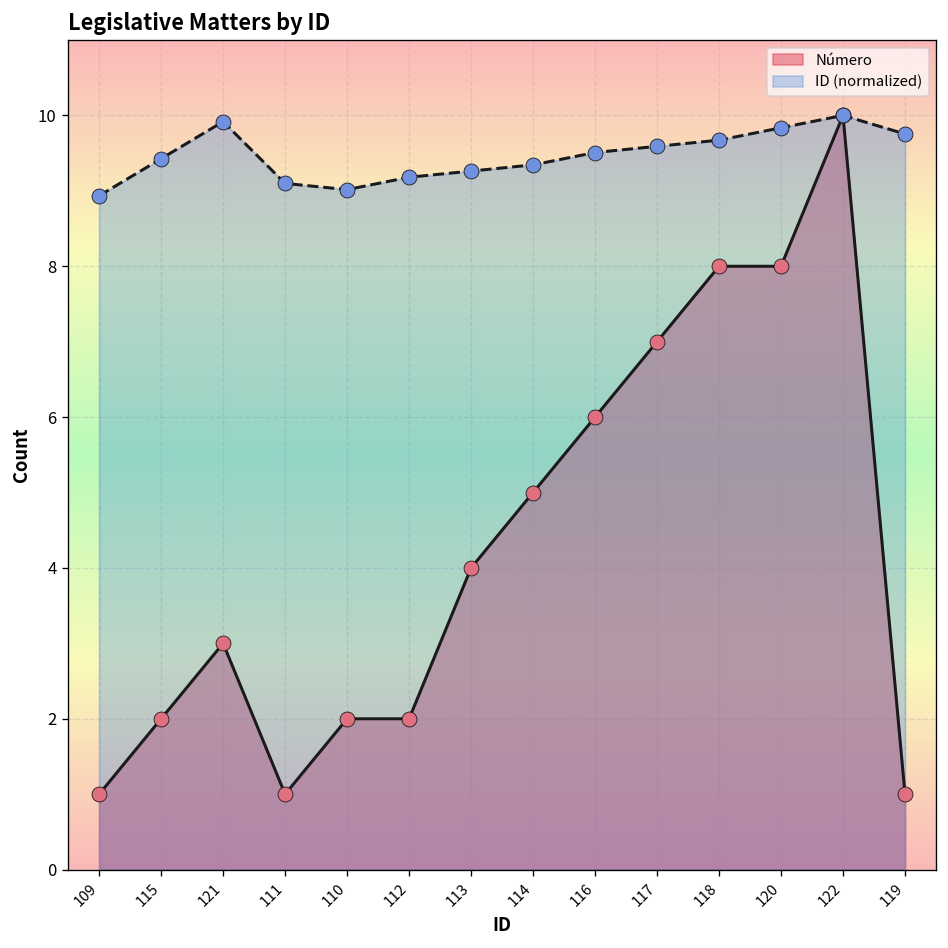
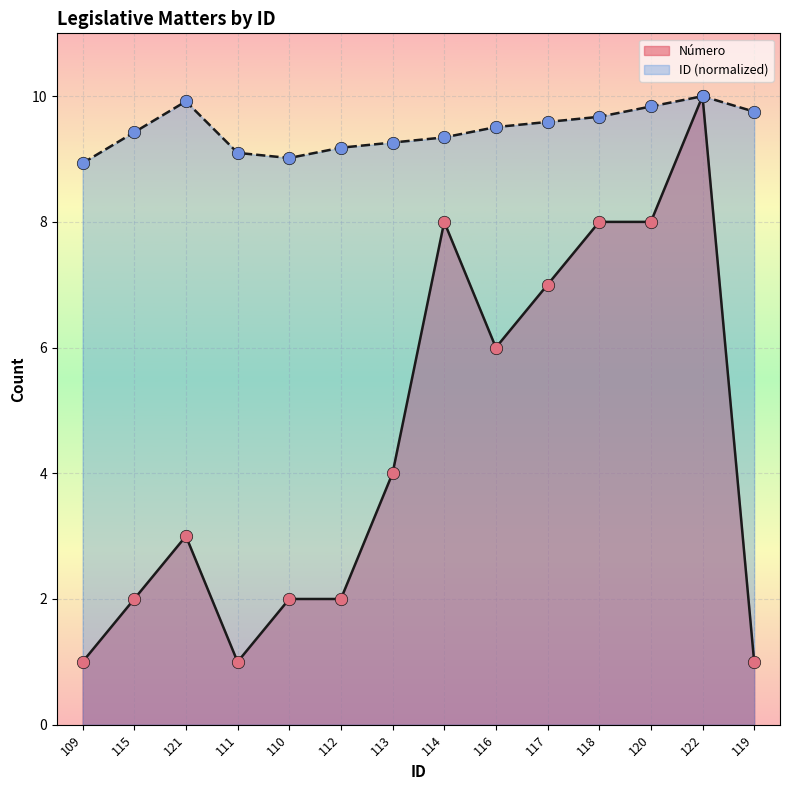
  {
    "Número": {
      "109": 1,
      "115": 2,
      "121": 3,
      "111": 1,
      "110": 2,
      "112": 2,
      "113": 4,
-     "114": 5,
+     "114": 8,
      "116": 6,
      "117": 7,
      "118": 8,
      "120": 8,
      "119": 1
    },
    "ID (normalized)": {
      "109": 8.9,
      "115": 9.4,
      "121": 9.9,
      "111": 9.1,
      "110": 9,
      "112": 9.2,
      "113": 9.3,
      "114": 9.3,
      "116": 9.5,
      "117": 9.6,
      "118": 9.7,
      "120": 9.8,
      "119": 9.8
    }
  }
